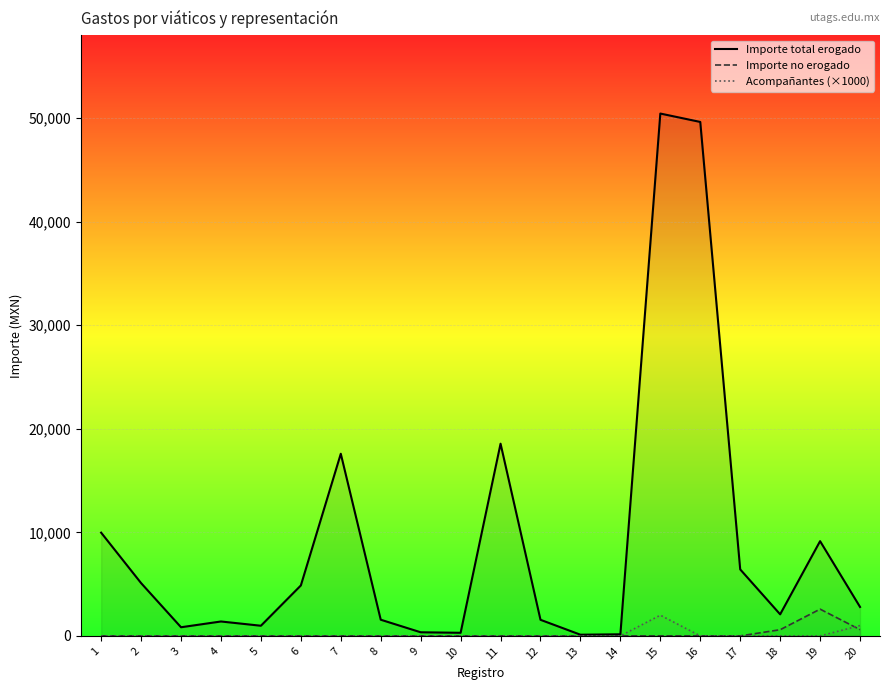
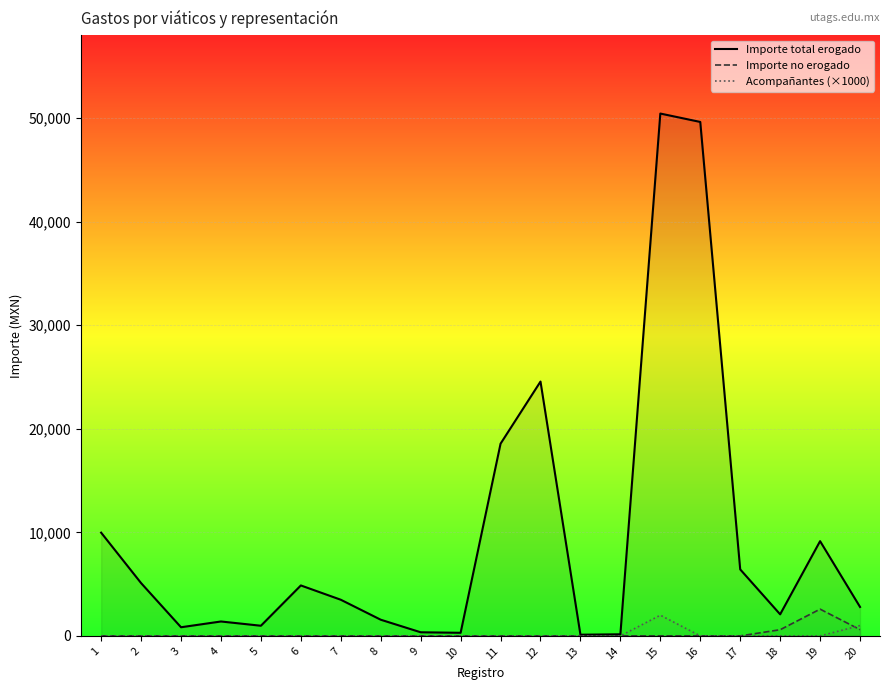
  {
    "Importe total erogado": {
      "1": "10,000",
      "2": "5,100",
      "3": "800",
      "4": "1,400",
      "5": "1,000",
      "6": "4,900",
-     "7": "17,600",
+     "7": "3,500",
      "8": "1,600",
      "9": "400",
      "10": "300",
      "11": "18,600",
-     "12": "1,600",
+     "12": "24,600",
      "15": "50,400",
      "16": "49,600",
      "17": "6,400",
      "18": "2,100",
      "19": "9,100",
      "20": "2,800"
    }
  }
